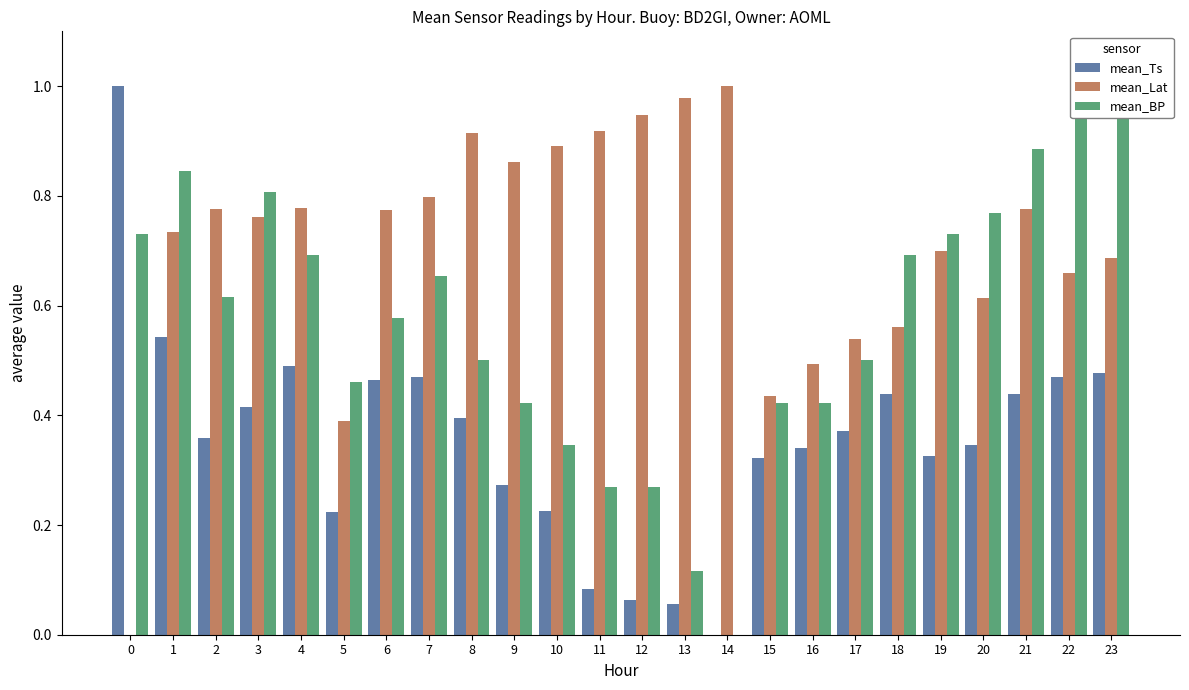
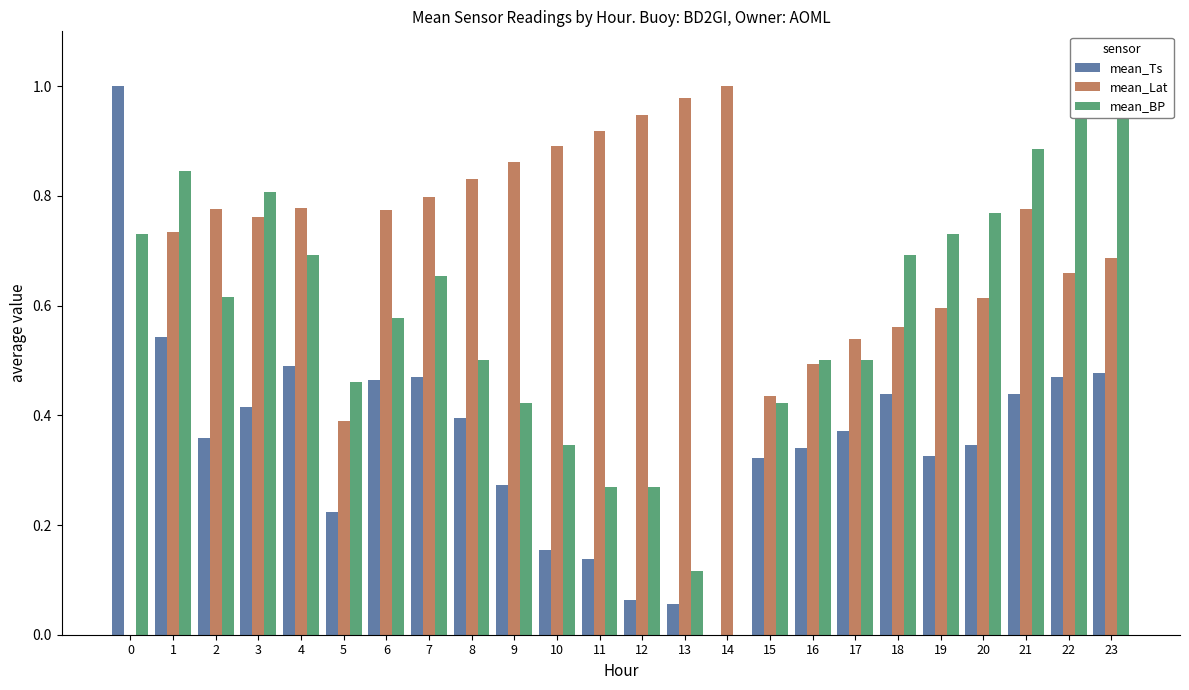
  {
    "mean_Ts": {
      "0": 1.00,
      "1": 0.54,
      "2": 0.36,
      "3": 0.42,
      "4": 0.49,
      "5": 0.22,
      "6": 0.46,
      "7": 0.47,
      "8": 0.40,
      "9": 0.27,
-     "10": 0.23,
-     "11": 0.08,
+     "10": 0.16,
+     "11": 0.14,
      "12": 0.06,
      "13": 0.06,
      "14": 0.00,
      "15": 0.32,
      "16": 0.34,
      "17": 0.37,
      "18": 0.44,
      "19": 0.32,
      "20": 0.35,
      "21": 0.44,
      "22": 0.47,
      "23": 0.48
    },
    "mean_Lat": {
      "0": 0.00,
      "1": 0.73,
      "2": 0.78,
      "3": 0.76,
      "4": 0.78,
      "5": 0.39,
      "6": 0.77,
      "7": 0.80,
-     "8": 0.92,
+     "8": 0.83,
      "9": 0.86,
      "10": 0.89,
      "11": 0.92,
      "12": 0.95,
      "13": 0.98,
      "14": 1.00,
      "15": 0.44,
      "16": 0.49,
      "17": 0.54,
      "18": 0.56,
-     "19": 0.70,
+     "19": 0.60,
      "20": 0.61,
      "21": 0.78,
      "22": 0.66,
      "23": 0.69
    },
    "mean_BP": {
      "0": 0.73,
      "1": 0.85,
      "2": 0.62,
      "3": 0.81,
      "4": 0.69,
      "5": 0.46,
      "6": 0.58,
      "7": 0.65,
      "8": 0.50,
      "9": 0.42,
      "10": 0.35,
      "11": 0.27,
      "12": 0.27,
      "13": 0.12,
      "14": 0.00,
      "15": 0.42,
-     "16": 0.42,
+     "16": 0.50,
      "17": 0.50,
      "18": 0.69,
      "19": 0.73,
      "20": 0.77,
      "21": 0.88
    }
  }
